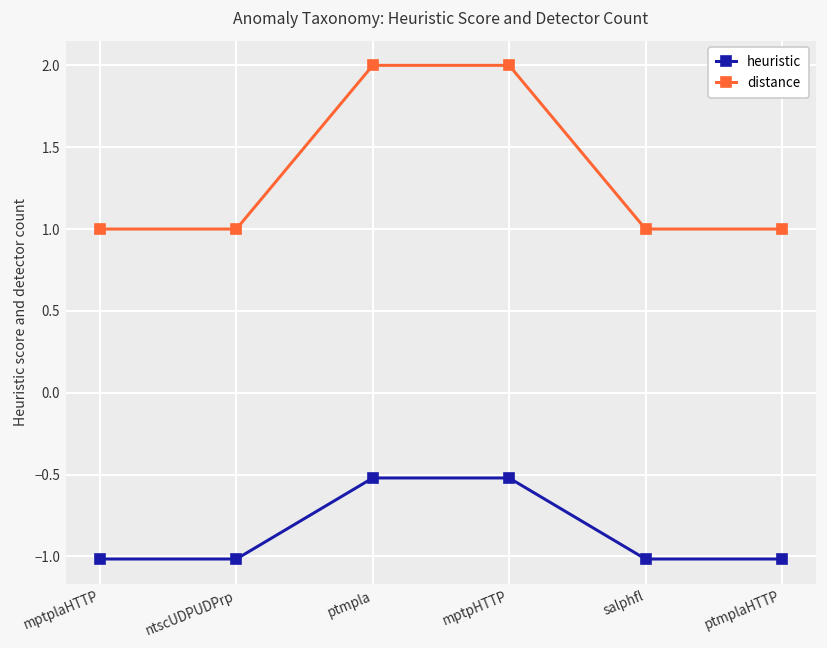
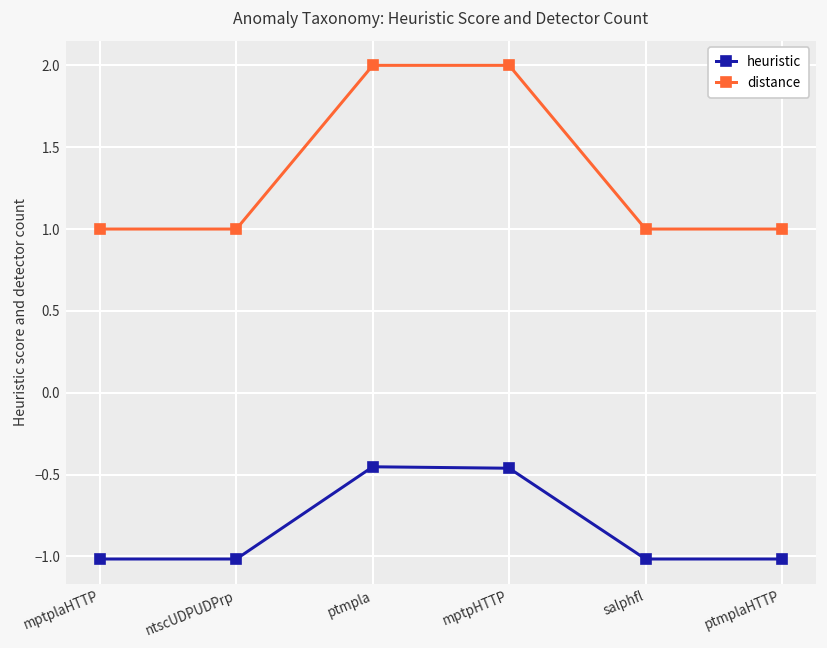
  {
    "heuristic": {
      "mptplaHTTP": -1.02,
      "ntscUDPUDPrp": -1.02,
-     "ptmpla": -0.52,
-     "mptpHTTP": -0.52,
+     "ptmpla": -0.45,
+     "mptpHTTP": -0.46,
      "salphfl": -1.02,
      "ptmplaHTTP": -1.02
    },
    "distance": {
      "mptplaHTTP": 1.00,
      "ntscUDPUDPrp": 1.00,
      "ptmpla": 2.00,
      "mptpHTTP": 2.00,
      "salphfl": 1.00,
      "ptmplaHTTP": 1.00
    }
  }
